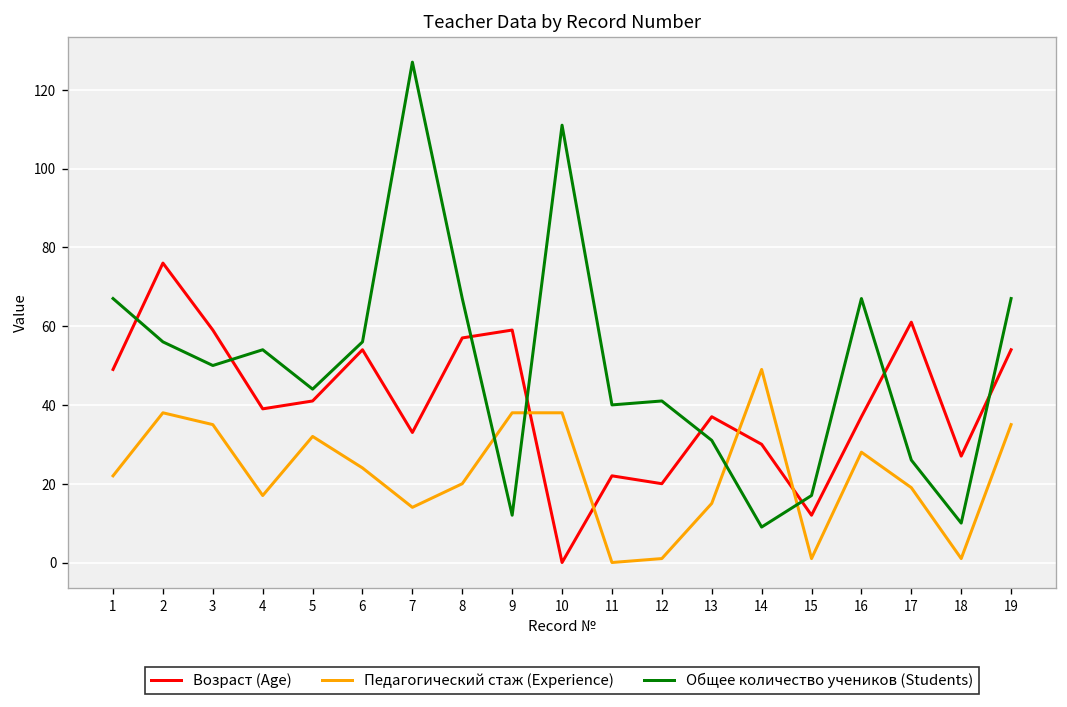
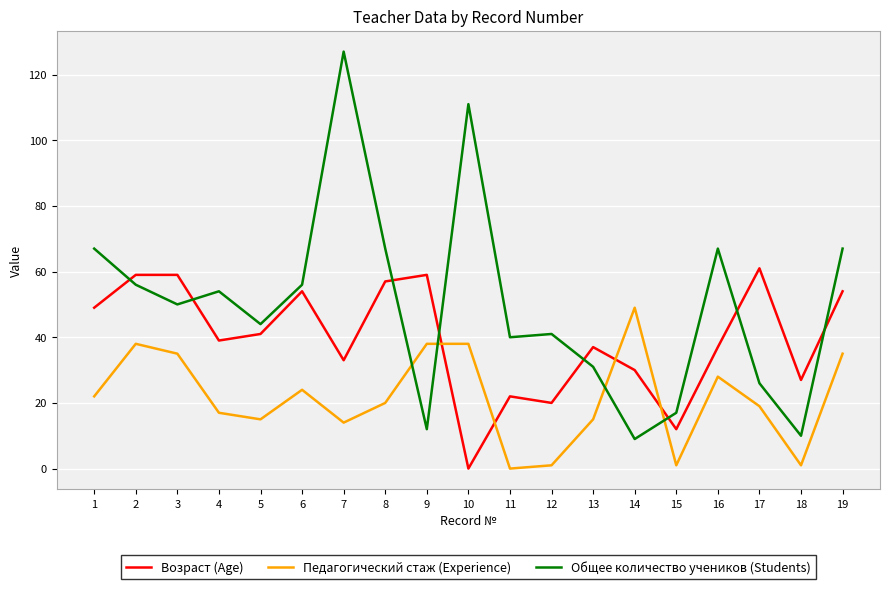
  {
    "Возраст (Age)": {
      "1": 49,
-     "2": 76,
+     "2": 59,
      "3": 59,
      "4": 39,
      "5": 41,
      "6": 54,
      "7": 33,
      "8": 57,
      "9": 59,
      "10": 0,
      "11": 22,
      "12": 20,
      "13": 37,
      "14": 30,
      "15": 12,
      "16": 37,
      "17": 61,
      "18": 27,
      "19": 54
    },
    "Педагогический стаж (Experience)": {
      "1": 22,
      "2": 38,
      "3": 35,
      "4": 17,
-     "5": 32,
+     "5": 15,
      "6": 24,
      "7": 14,
      "8": 20,
      "9": 38,
      "10": 38,
      "11": 0,
      "12": 1,
      "13": 15,
      "14": 49,
      "15": 1,
      "16": 28,
      "17": 19,
      "18": 1,
      "19": 35
    },
    "Общее количество учеников (Students)": {
      "1": 67,
      "2": 56,
      "3": 50,
      "4": 54,
      "5": 44,
      "6": 56,
      "7": 127,
      "8": 67,
      "9": 12,
      "10": 111,
      "11": 40,
      "12": 41,
      "13": 31,
      "14": 9,
      "15": 17,
      "16": 67,
      "17": 26,
      "18": 10,
      "19": 67
    }
  }
